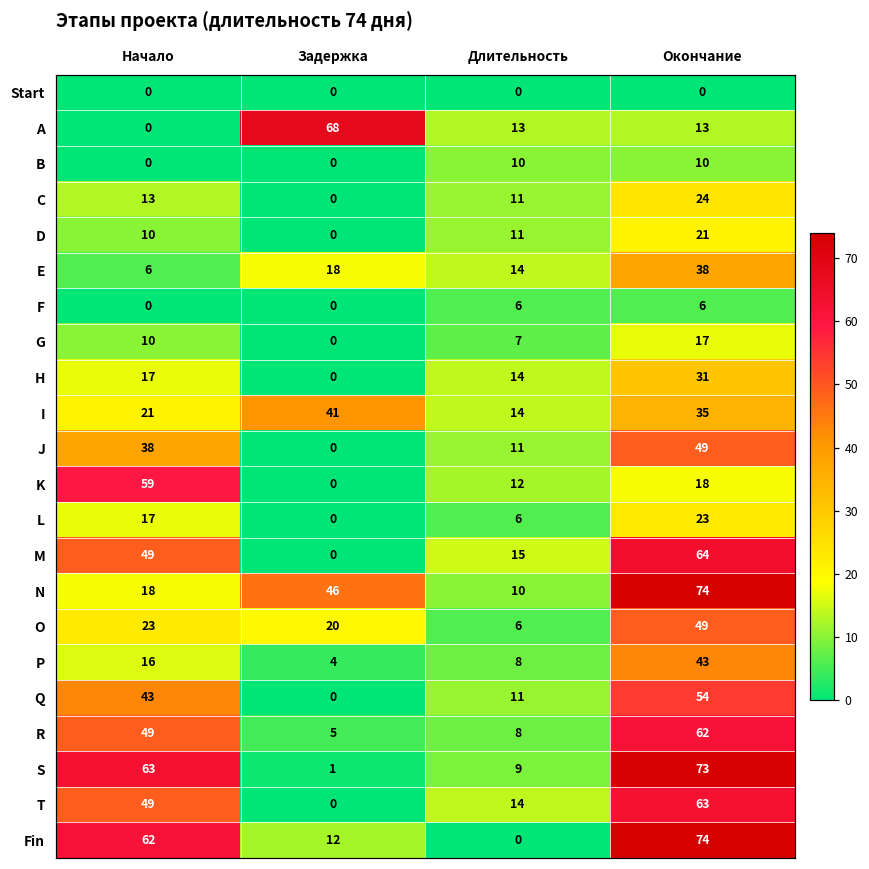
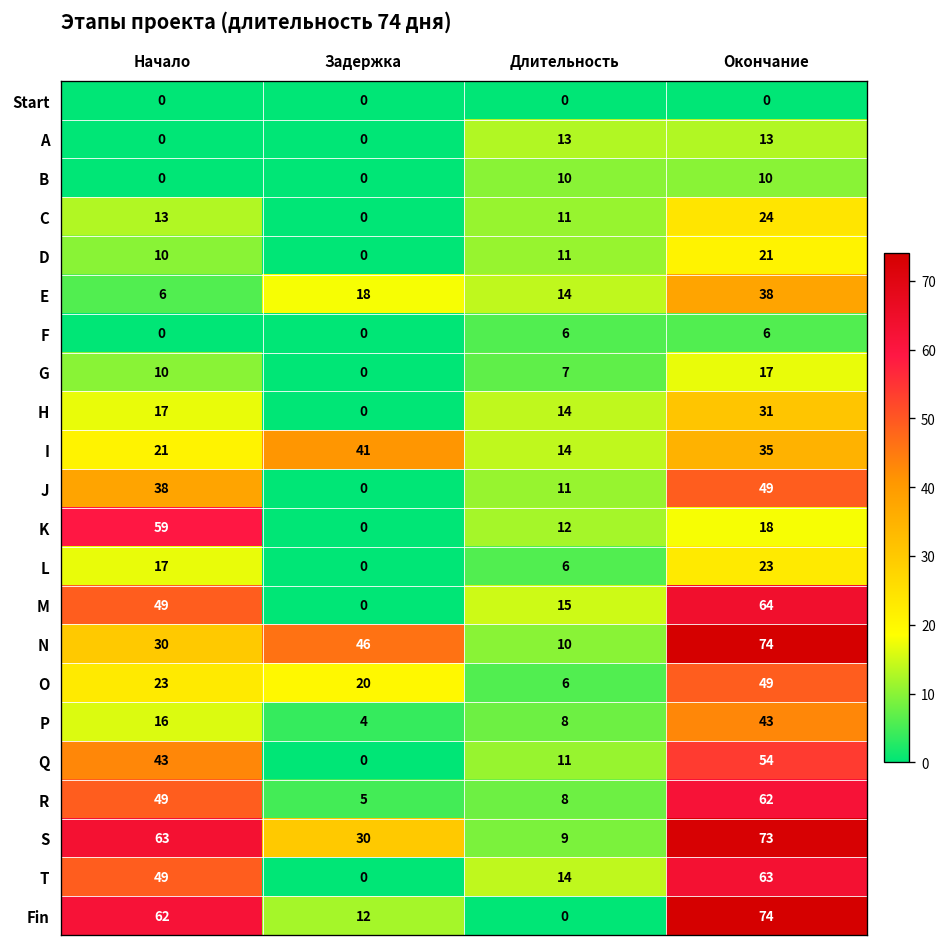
  {
    "Start": {
      "Начало": 0,
      "Задержка": 0,
      "Длительность": 0,
      "Окончание": 0
    },
    "A": {
      "Начало": 0,
-     "Задержка": 68,
+     "Задержка": 0,
      "Длительность": 13,
      "Окончание": 13
    },
    "B": {
      "Начало": 0,
      "Задержка": 0,
      "Длительность": 10,
      "Окончание": 10
    },
    "C": {
      "Начало": 13,
      "Задержка": 0,
      "Длительность": 11,
      "Окончание": 24
    },
    "D": {
      "Начало": 10,
      "Задержка": 0,
      "Длительность": 11,
      "Окончание": 21
    },
    "E": {
      "Начало": 6,
      "Задержка": 18,
      "Длительность": 14,
      "Окончание": 38
    },
    "F": {
      "Начало": 0,
      "Задержка": 0,
      "Длительность": 6,
      "Окончание": 6
    },
    "G": {
      "Начало": 10,
      "Задержка": 0,
      "Длительность": 7,
      "Окончание": 17
    },
    "H": {
      "Начало": 17,
      "Задержка": 0,
      "Длительность": 14,
      "Окончание": 31
    },
    "I": {
      "Начало": 21,
      "Задержка": 41,
      "Длительность": 14,
      "Окончание": 35
    },
    "J": {
      "Начало": 38,
      "Задержка": 0,
      "Длительность": 11,
      "Окончание": 49
    },
    "K": {
      "Начало": 59,
      "Задержка": 0,
      "Длительность": 12,
      "Окончание": 18
    },
    "L": {
      "Начало": 17,
      "Задержка": 0,
      "Длительность": 6,
      "Окончание": 23
    },
    "M": {
      "Начало": 49,
      "Задержка": 0,
      "Длительность": 15,
      "Окончание": 64
    },
    "N": {
-     "Начало": 18,
+     "Начало": 30,
      "Задержка": 46,
      "Длительность": 10,
      "Окончание": 74
    },
    "O": {
      "Начало": 23,
      "Задержка": 20,
      "Длительность": 6,
      "Окончание": 49
    },
    "P": {
      "Начало": 16,
      "Задержка": 4,
      "Длительность": 8,
      "Окончание": 43
    },
    "Q": {
      "Начало": 43,
      "Задержка": 0,
      "Длительность": 11,
      "Окончание": 54
    },
    "R": {
      "Начало": 49,
      "Задержка": 5,
      "Длительность": 8,
      "Окончание": 62
    },
    "S": {
      "Начало": 63,
-     "Задержка": 1,
+     "Задержка": 30,
      "Длительность": 9,
      "Окончание": 73
    },
    "T": {
      "Начало": 49,
      "Задержка": 0,
      "Длительность": 14,
      "Окончание": 63
    },
    "Fin": {
      "Начало": 62,
      "Задержка": 12,
      "Длительность": 0,
      "Окончание": 74
    }
  }
